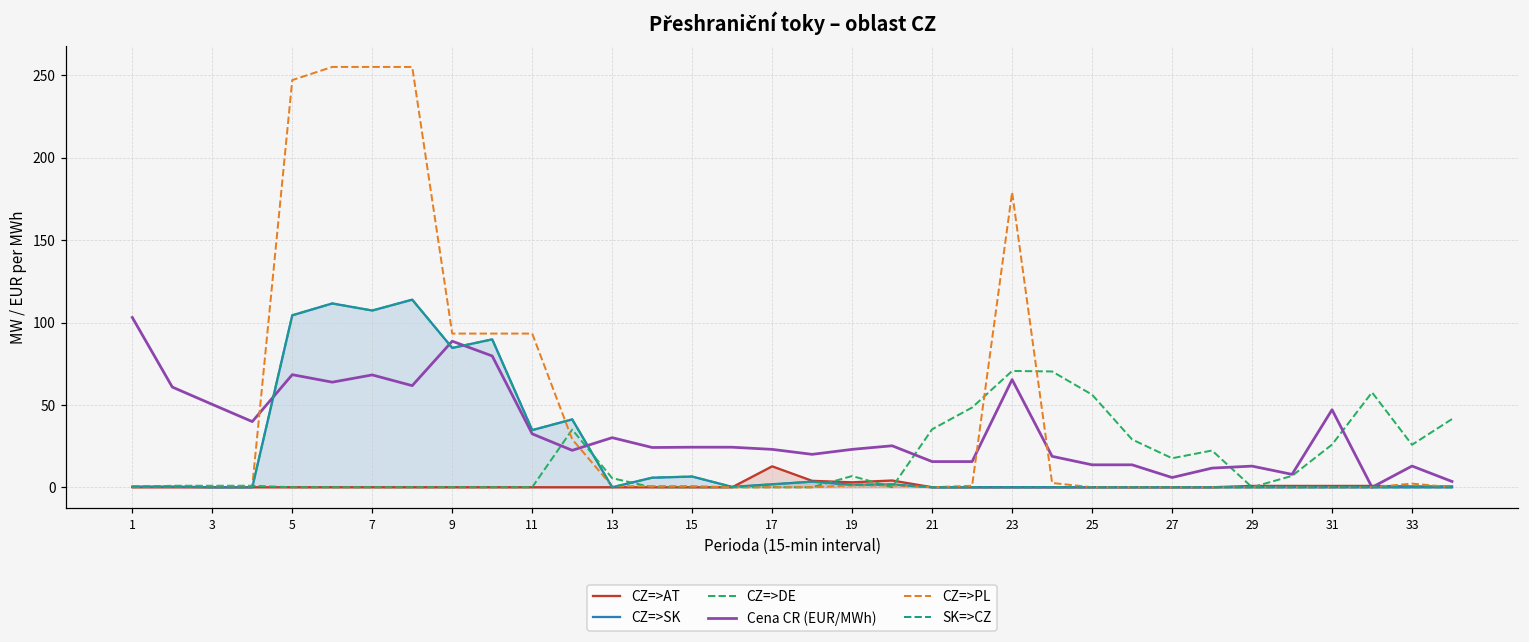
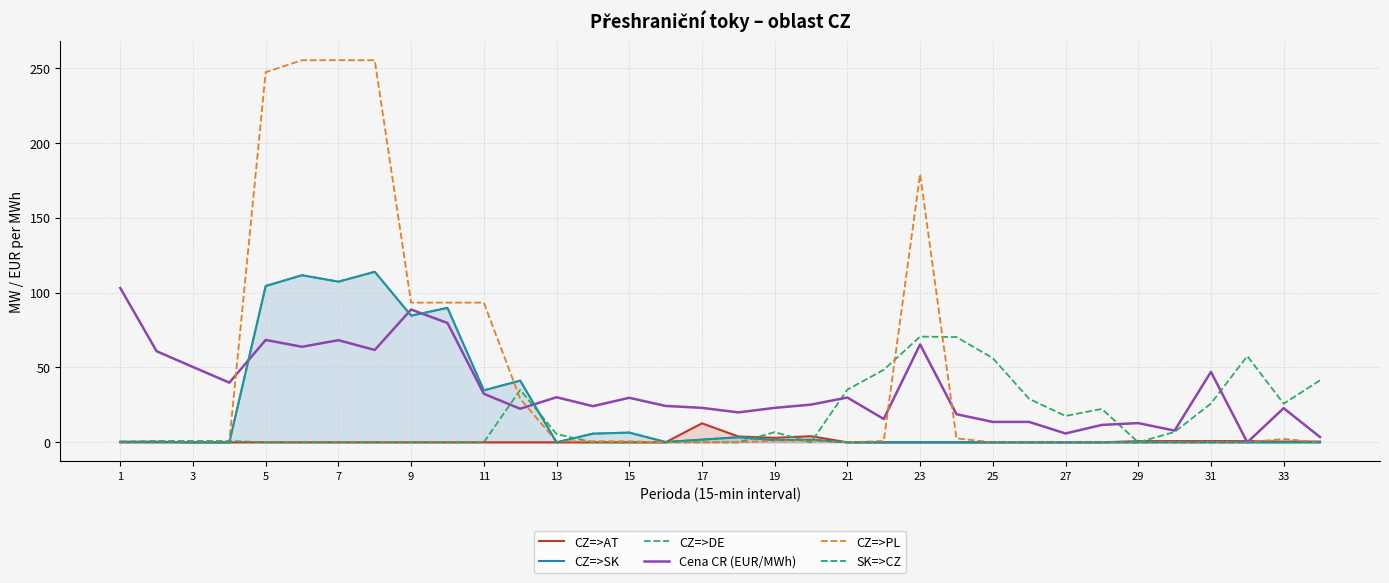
  {
    "CZ=>AT": {
      "17": 13
    },
    "Cena CR (EUR/MWh)": {
      "1": 103,
      "3": 50,
      "5": 68,
      "7": 68,
      "9": 89,
      "11": 32,
      "13": 30,
-     "15": 24,
+     "15": 30,
      "17": 23,
      "19": 23,
-     "21": 16,
+     "21": 30,
      "23": 65,
      "25": 14,
      "27": 6,
      "29": 13,
      "31": 47,
-     "33": 13
+     "33": 23
    },
    "CZ=>PL": {
      "5": 247,
      "7": 255,
      "9": 93,
      "11": 93,
      "23": 179
    }
  }
